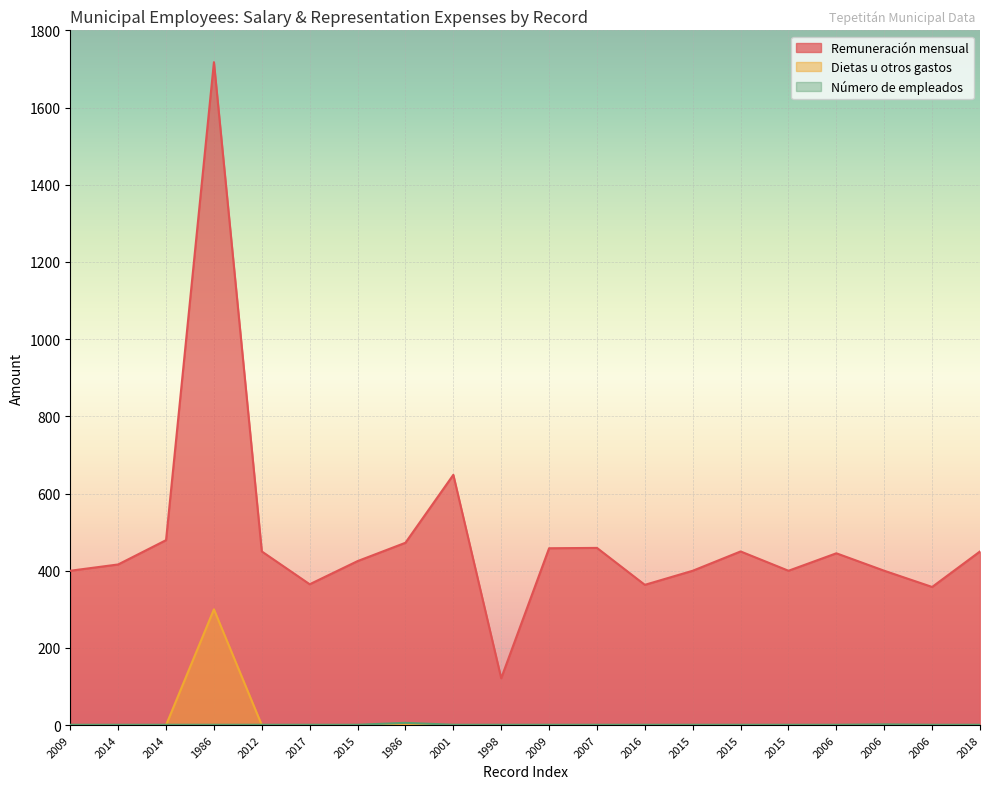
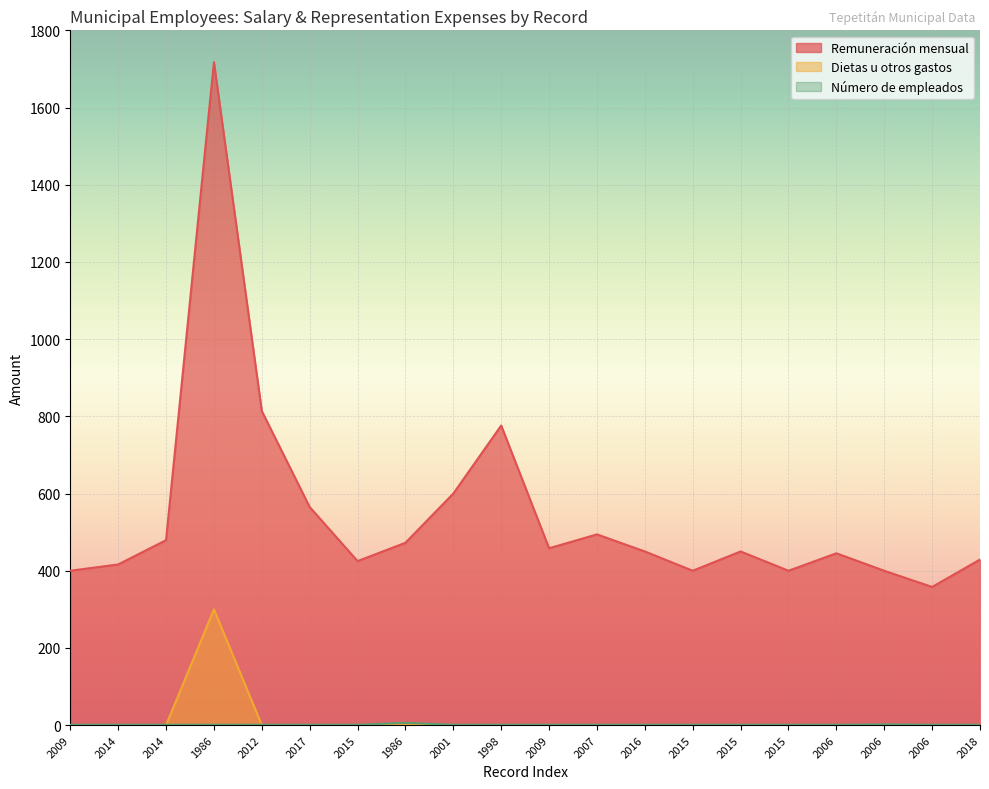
  {
    "Remuneración mensual": {
-     "2012": 450,
-     "2017": 370,
-     "2001": 650,
-     "1998": 120,
-     "2007": 460,
-     "2016": 360,
-     "2018": 450
+     "2012": 810,
+     "2017": 570,
+     "2001": 600,
+     "1998": 780,
+     "2007": 490,
+     "2016": 450,
+     "2018": 430
    }
  }
